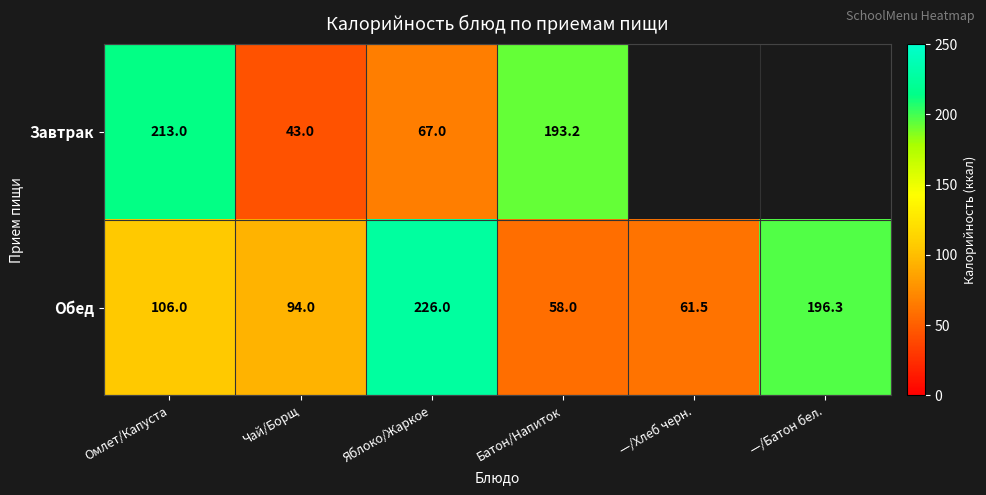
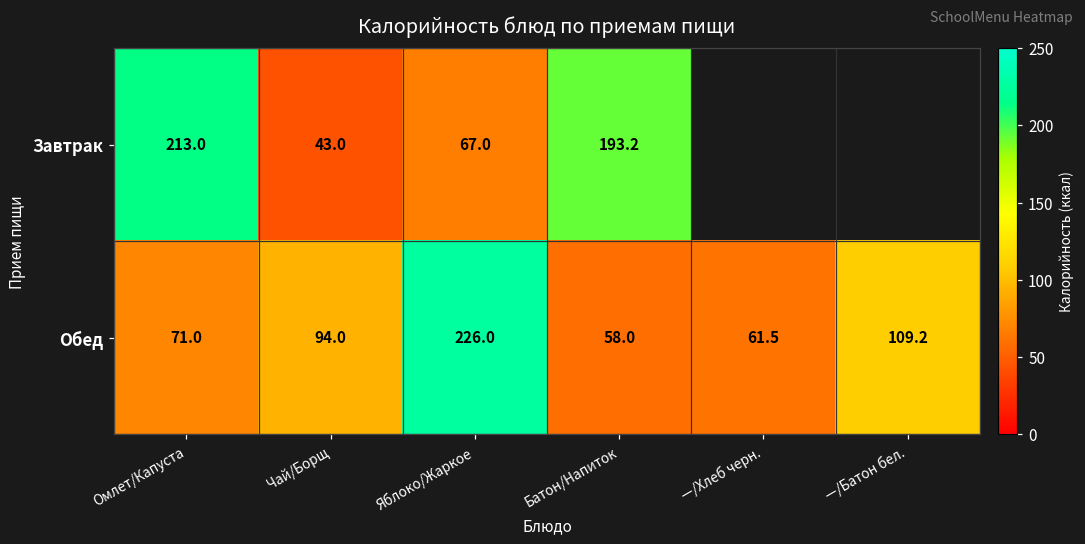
  {
    "Завтрак": {
      "Омлет/Капуста": 213.0,
      "Чай/Борщ": 43.0,
      "Яблоко/Жаркое": 67.0,
      "Батон/Напиток": 193.2
    },
    "Обед": {
-     "Омлет/Капуста": 106.0,
+     "Омлет/Капуста": 71.0,
      "Чай/Борщ": 94.0,
      "Яблоко/Жаркое": 226.0,
      "Батон/Напиток": 58.0,
      "—/Хлеб черн.": 61.5,
-     "—/Батон бел.": 196.3
+     "—/Батон бел.": 109.2
    }
  }
